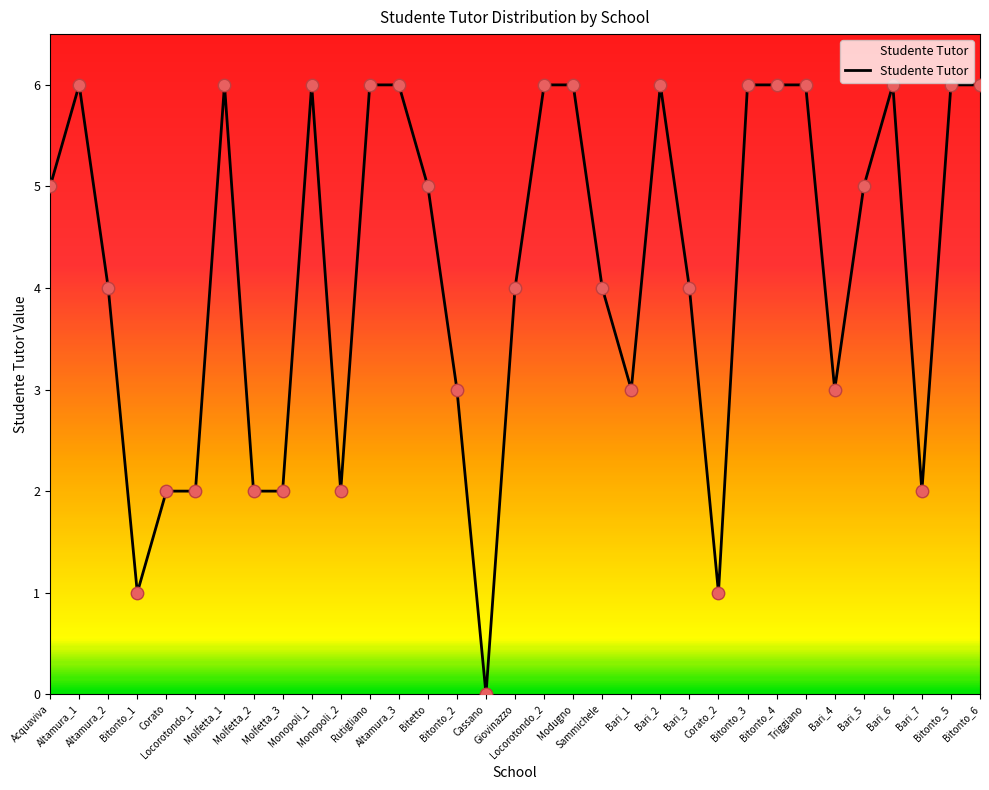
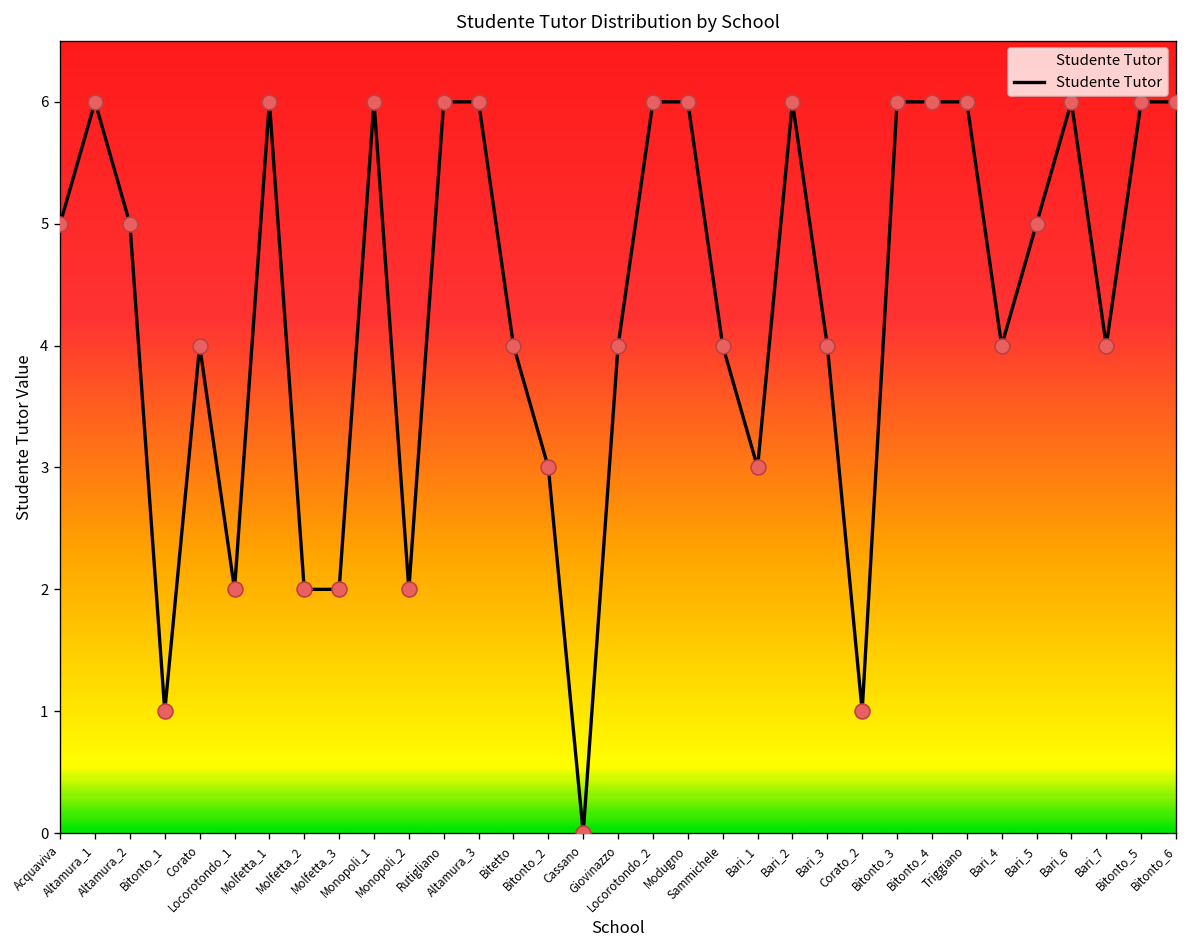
  {
    "Acquaviva": 5,
    "Altamura_1": 6,
-   "Altamura_2": 4,
+   "Altamura_2": 5,
    "Bitonto_1": 1,
-   "Corato": 2,
+   "Corato": 4,
    "Locorotondo_1": 2,
    "Molfetta_1": 6,
    "Molfetta_2": 2,
    "Molfetta_3": 2,
    "Monopoli_1": 6,
    "Monopoli_2": 2,
    "Rutigliano": 6,
    "Altamura_3": 6,
-   "Bitetto": 5,
+   "Bitetto": 4,
    "Bitonto_2": 3,
    "Cassano": 0,
    "Giovinazzo": 4,
    "Locorotondo_2": 6,
    "Modugno": 6,
    "Sammichele": 4,
    "Bari_1": 3,
    "Bari_2": 6,
    "Bari_3": 4,
    "Corato_2": 1,
    "Bitonto_3": 6,
    "Bitonto_4": 6,
    "Triggiano": 6,
-   "Bari_4": 3,
+   "Bari_4": 4,
    "Bari_5": 5,
    "Bari_6": 6,
-   "Bari_7": 2,
+   "Bari_7": 4,
    "Bitonto_5": 6,
    "Bitonto_6": 6
  }
